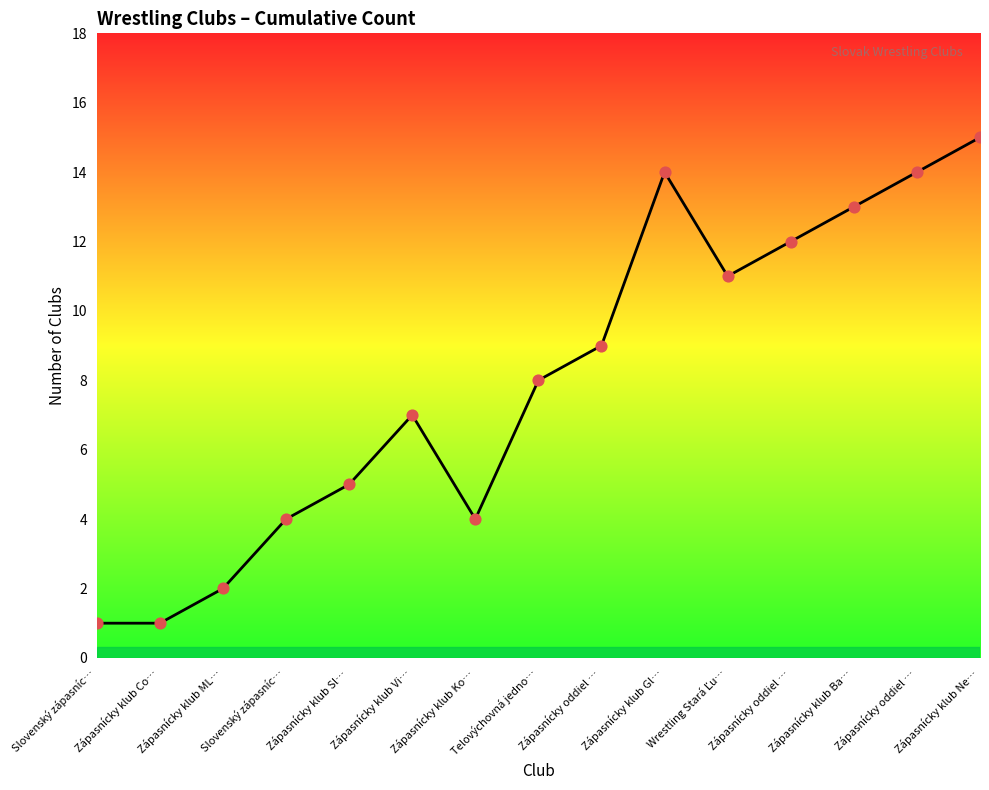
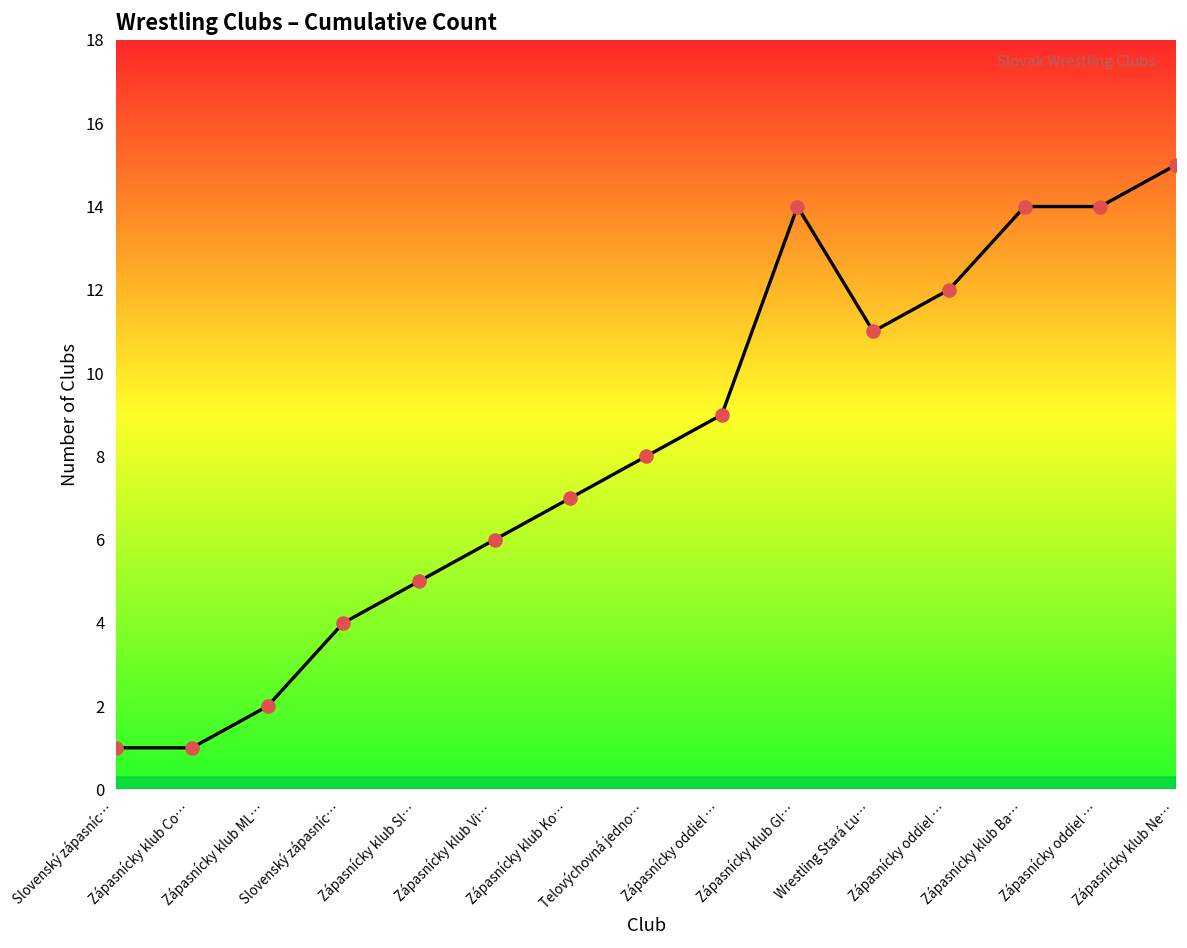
  {
    "Zápasnícky klub Co…": 1,
    "Zápasnícky klub ML…": 2,
    "Zápasnícky klub Sl…": 5,
-   "Zápasnícky klub Vi…": 7,
-   "Zápasnícky klub Ko…": 4,
+   "Zápasnícky klub Vi…": 6,
+   "Zápasnícky klub Ko…": 7,
    "Telovýchovná jedno…": 8,
    "Zápasnícky klub Gl…": 14,
    "Wrestling Stará Ľu…": 11,
-   "Zápasnícky klub Ba…": 13,
+   "Zápasnícky klub Ba…": 14,
    "Zápasnícky klub Ne…": 15
  }
